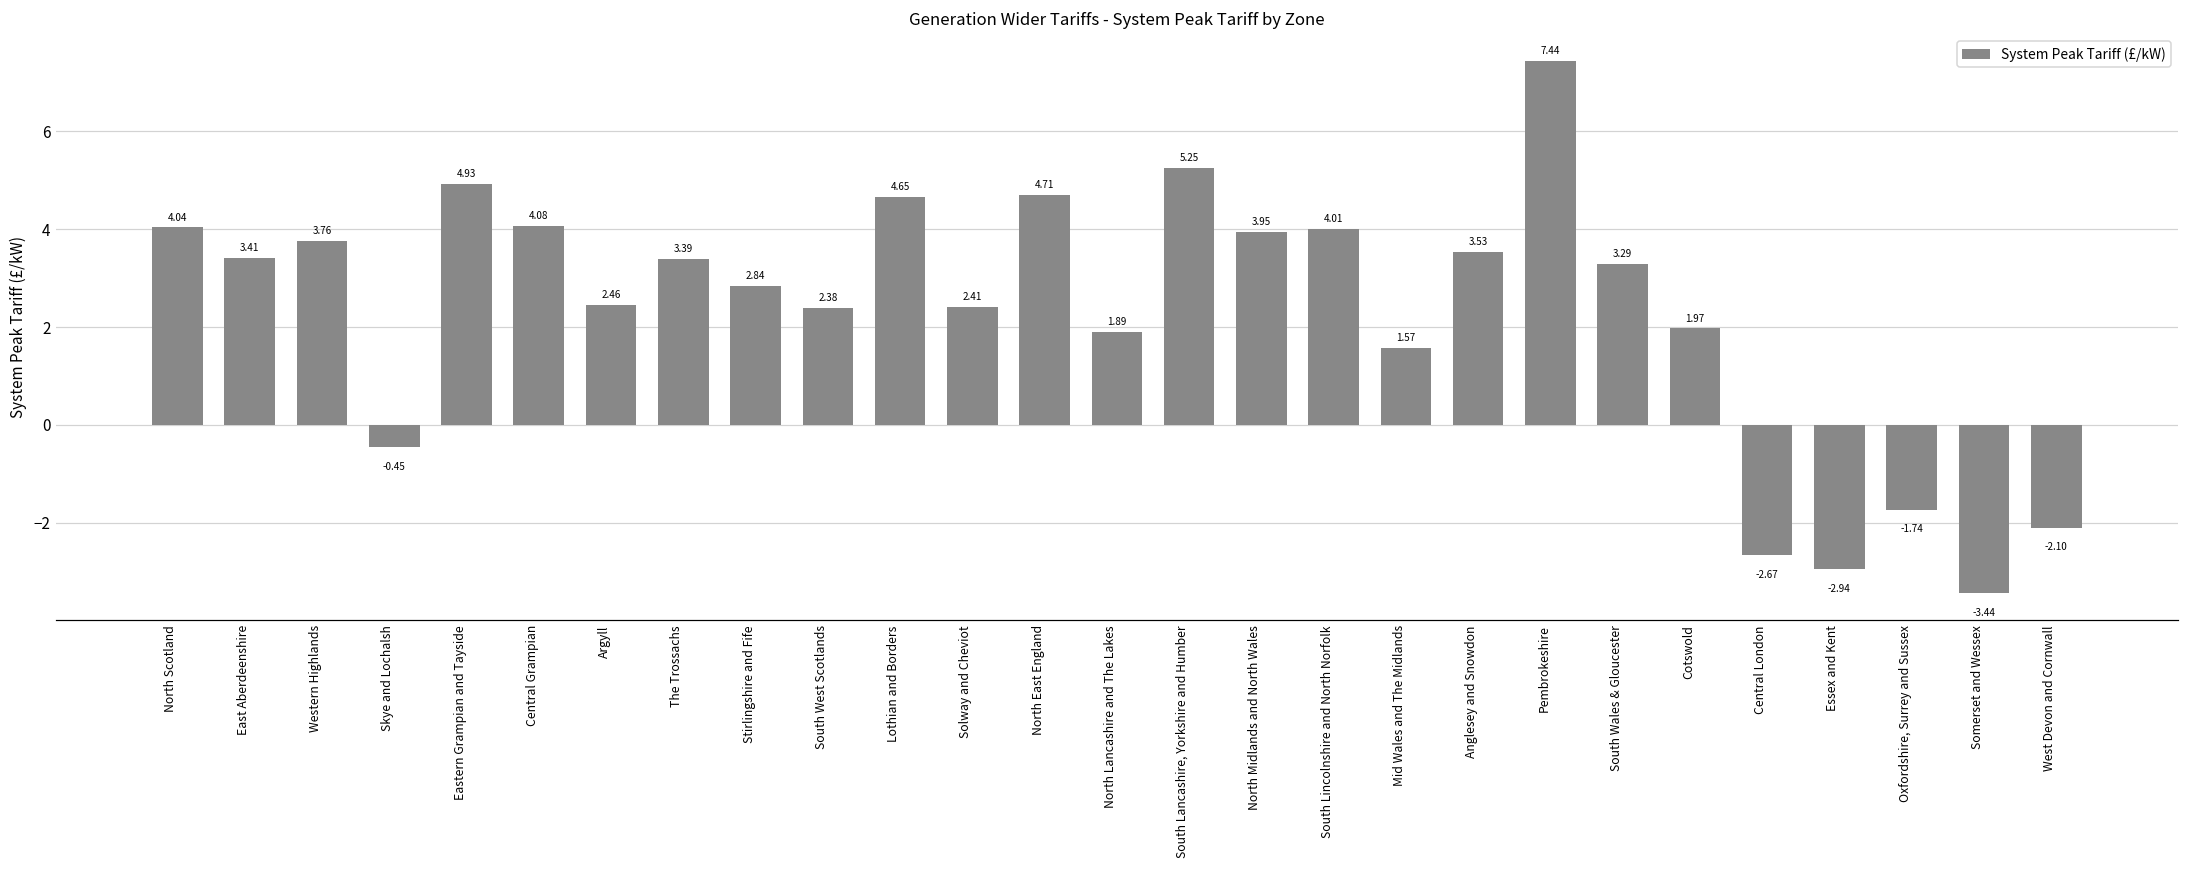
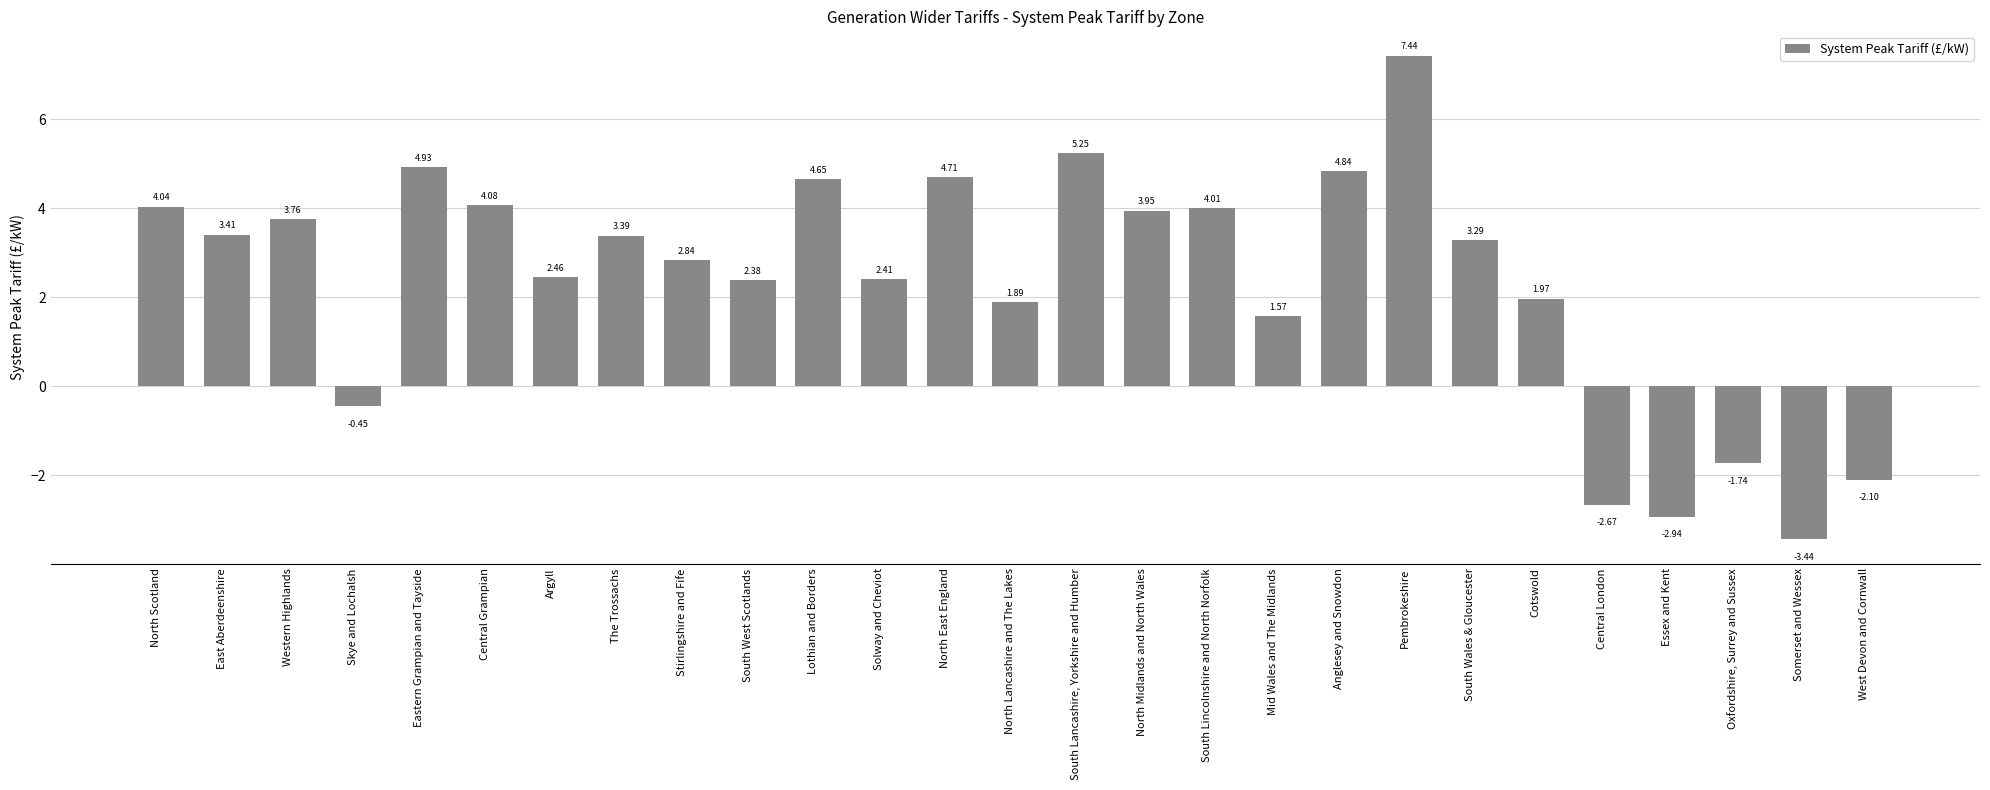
  {
    "North Scotland": 4.04,
    "East Aberdeenshire": 3.41,
    "Western Highlands": 3.76,
    "Skye and Lochalsh": -0.45,
    "Eastern Grampian and Tayside": 4.93,
    "Central Grampian": 4.08,
    "Argyll": 2.46,
    "The Trossachs": 3.39,
    "Stirlingshire and Fife": 2.84,
    "South West Scotlands": 2.38,
    "Lothian and Borders": 4.65,
    "Solway and Cheviot": 2.41,
    "North East England": 4.71,
    "North Lancashire and The Lakes": 1.89,
    "South Lancashire, Yorkshire and Humber": 5.25,
    "North Midlands and North Wales": 3.95,
    "South Lincolnshire and North Norfolk": 4.01,
    "Mid Wales and The Midlands": 1.57,
-   "Anglesey and Snowdon": 3.53,
+   "Anglesey and Snowdon": 4.84,
    "Pembrokeshire": 7.44,
    "South Wales & Gloucester": 3.29,
    "Cotswold": 1.97,
    "Central London": -2.67,
    "Essex and Kent": -2.94,
    "Oxfordshire, Surrey and Sussex": -1.74,
    "Somerset and Wessex": -3.44,
    "West Devon and Cornwall": -2.10
  }
